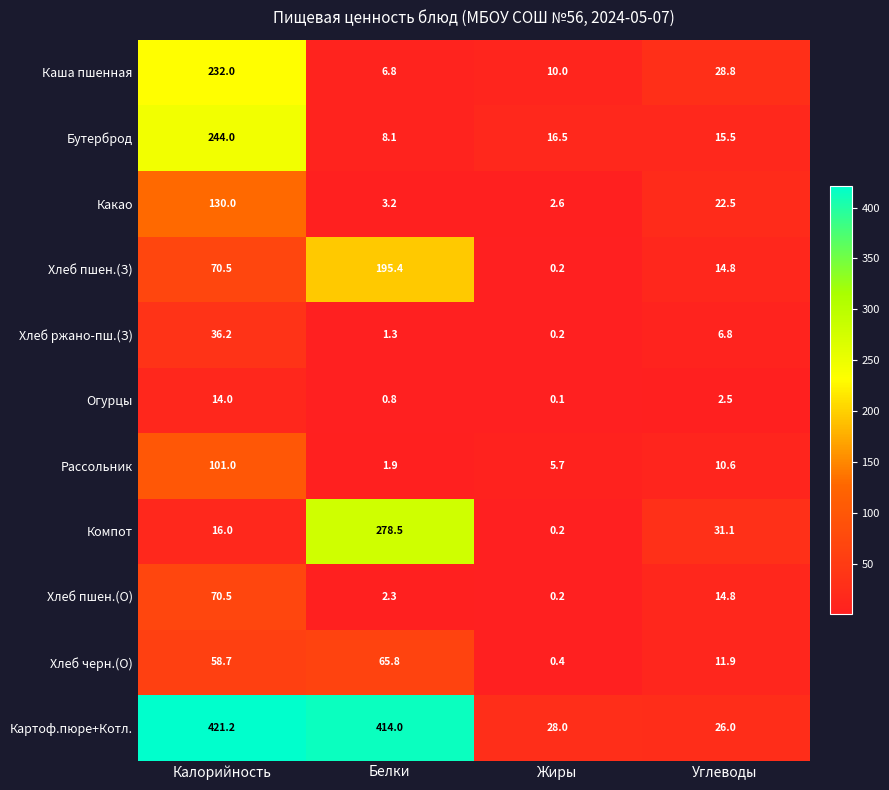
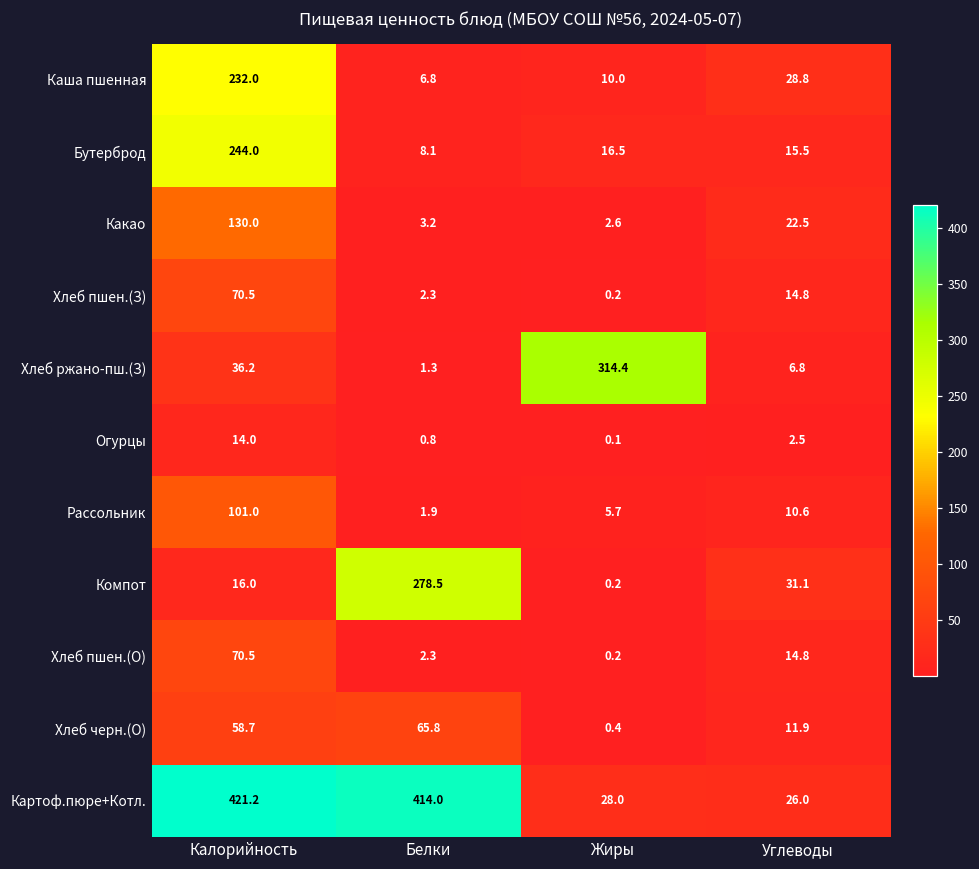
  {
    "Каша пшенная": {
      "Калорийность": 232.0,
      "Белки": 6.8,
      "Жиры": 10.0,
      "Углеводы": 28.8
    },
    "Бутерброд": {
      "Калорийность": 244.0,
      "Белки": 8.1,
      "Жиры": 16.5,
      "Углеводы": 15.5
    },
    "Какао": {
      "Калорийность": 130.0,
      "Белки": 3.2,
      "Жиры": 2.6,
      "Углеводы": 22.5
    },
    "Хлеб пшен.(З)": {
      "Калорийность": 70.5,
-     "Белки": 195.4,
+     "Белки": 2.3,
      "Жиры": 0.2,
      "Углеводы": 14.8
    },
    "Хлеб ржано-пш.(З)": {
      "Калорийность": 36.2,
      "Белки": 1.3,
-     "Жиры": 0.2,
+     "Жиры": 314.4,
      "Углеводы": 6.8
    },
    "Огурцы": {
      "Калорийность": 14.0,
      "Белки": 0.8,
      "Жиры": 0.1,
      "Углеводы": 2.5
    },
    "Рассольник": {
      "Калорийность": 101.0,
      "Белки": 1.9,
      "Жиры": 5.7,
      "Углеводы": 10.6
    },
    "Компот": {
      "Калорийность": 16.0,
      "Белки": 278.5,
      "Жиры": 0.2,
      "Углеводы": 31.1
    },
    "Хлеб пшен.(О)": {
      "Калорийность": 70.5,
      "Белки": 2.3,
      "Жиры": 0.2,
      "Углеводы": 14.8
    },
    "Хлеб черн.(О)": {
      "Калорийность": 58.7,
      "Белки": 65.8,
      "Жиры": 0.4,
      "Углеводы": 11.9
    },
    "Картоф.пюре+Котл.": {
      "Калорийность": 421.2,
      "Белки": 414.0,
      "Жиры": 28.0,
      "Углеводы": 26.0
    }
  }
